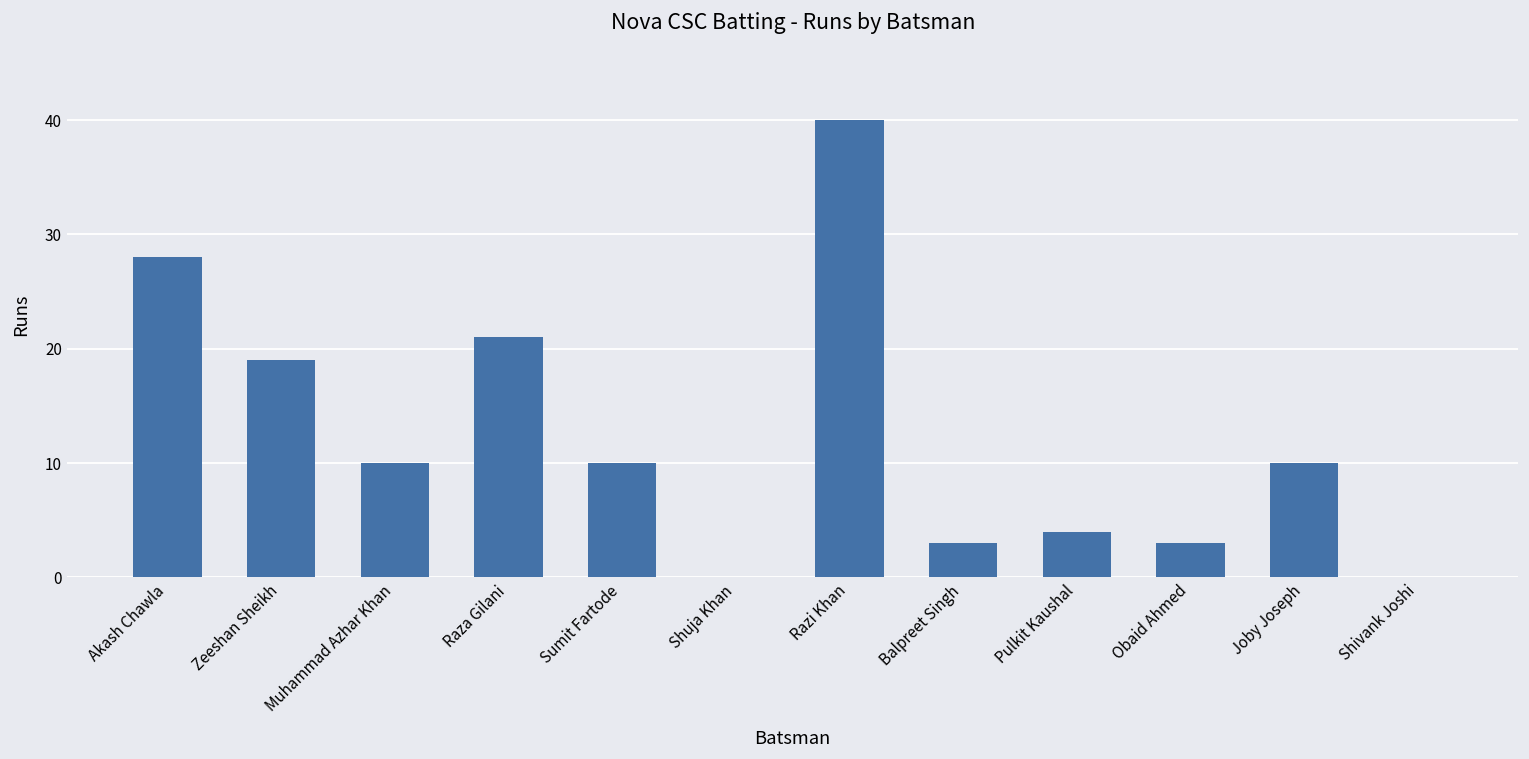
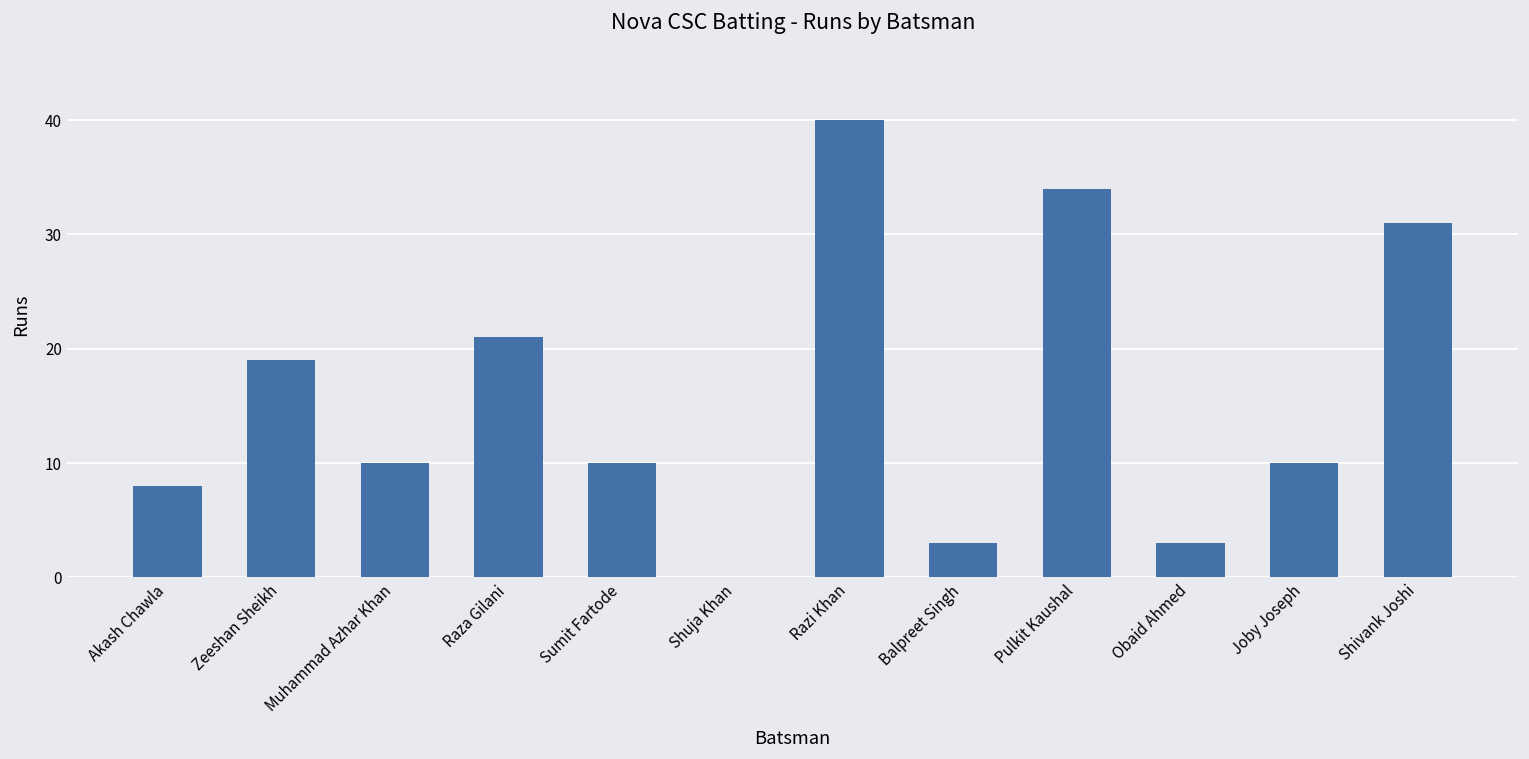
  {
-   "Akash Chawla": 28,
+   "Akash Chawla": 8,
    "Zeeshan Sheikh": 19,
    "Muhammad Azhar Khan": 10,
    "Raza Gilani": 21,
    "Sumit Fartode": 10,
    "Shuja Khan": 0,
    "Razi Khan": 40,
    "Balpreet Singh": 3,
-   "Pulkit Kaushal": 4,
+   "Pulkit Kaushal": 34,
    "Obaid Ahmed": 3,
    "Joby Joseph": 10,
-   "Shivank Joshi": 0
+   "Shivank Joshi": 31
  }
